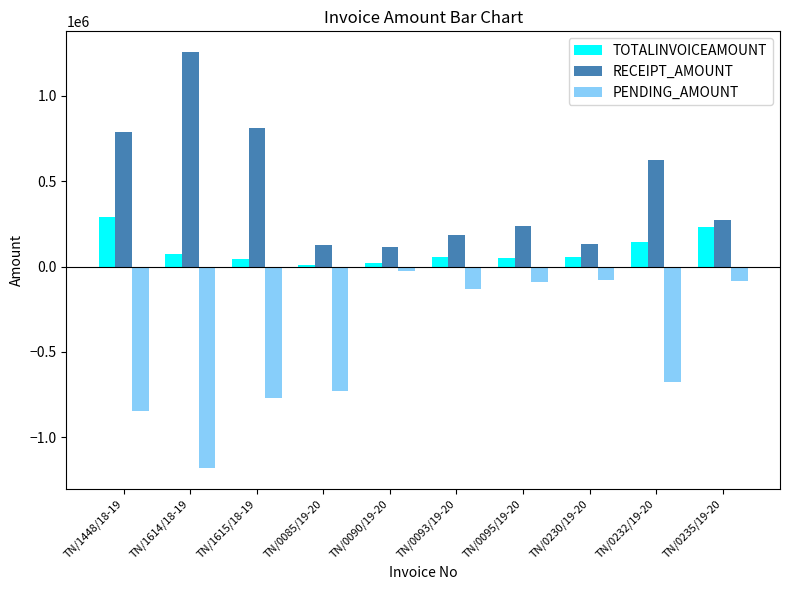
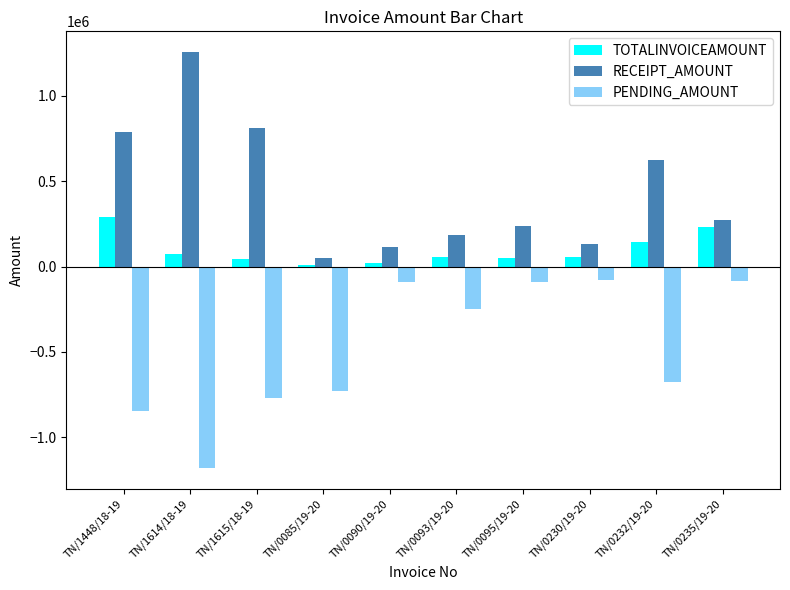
  {
    "TOTALINVOICEAMOUNT": {
      "TN/1448/18-19": 290000,
      "TN/1614/18-19": 80000,
      "TN/1615/18-19": 40000,
      "TN/0090/19-20": 20000,
      "TN/0093/19-20": 60000,
      "TN/0095/19-20": 50000,
      "TN/0230/19-20": 60000,
      "TN/0232/19-20": 140000,
      "TN/0235/19-20": 230000
    },
    "RECEIPT_AMOUNT": {
      "TN/1448/18-19": 790000,
      "TN/1614/18-19": 1260000,
      "TN/1615/18-19": 810000,
-     "TN/0085/19-20": 130000,
+     "TN/0085/19-20": 50000,
      "TN/0090/19-20": 110000,
      "TN/0093/19-20": 190000,
      "TN/0095/19-20": 240000,
      "TN/0230/19-20": 140000,
      "TN/0232/19-20": 620000,
      "TN/0235/19-20": 270000
    },
    "PENDING_AMOUNT": {
      "TN/1448/18-19": -850000,
      "TN/1614/18-19": -1180000,
      "TN/1615/18-19": -770000,
      "TN/0085/19-20": -730000,
-     "TN/0090/19-20": -20000,
-     "TN/0093/19-20": -130000,
+     "TN/0090/19-20": -90000,
+     "TN/0093/19-20": -250000,
      "TN/0095/19-20": -90000,
      "TN/0230/19-20": -80000,
      "TN/0232/19-20": -670000,
      "TN/0235/19-20": -80000
    }
  }
